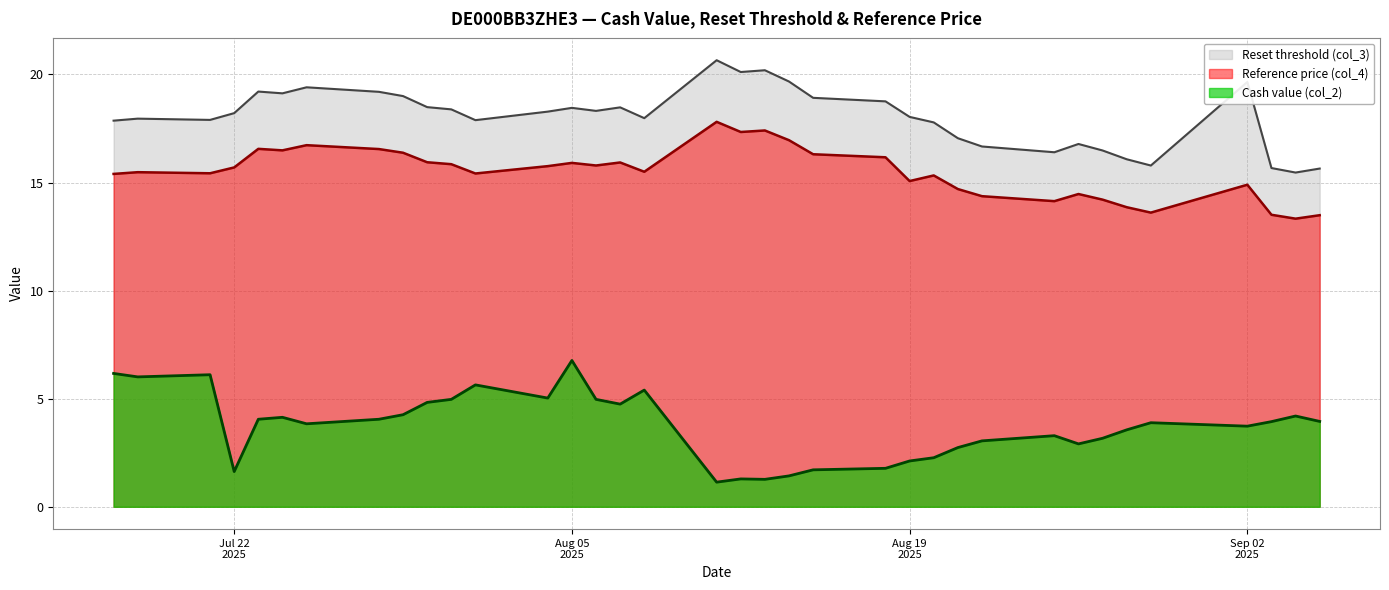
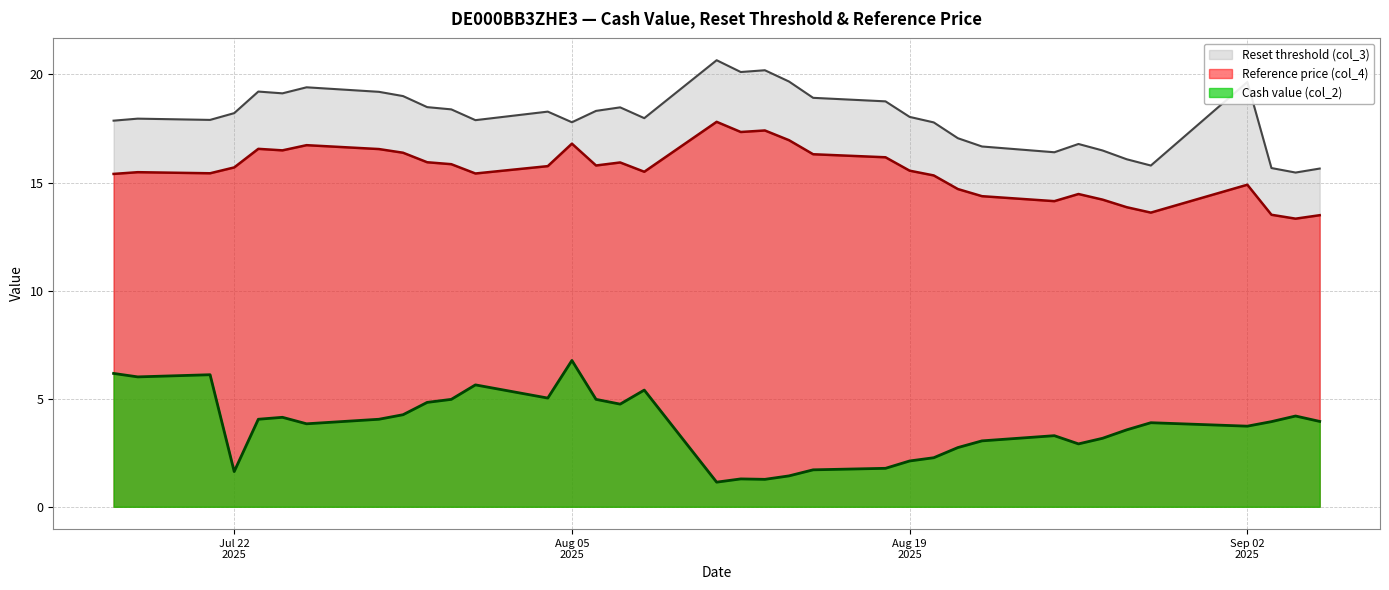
  {
    "Reset threshold (col_3)": {
      "Jul 22 2025": 18.2,
-     "Aug 05 2025": 18.5,
+     "Aug 05 2025": 17.8,
      "Aug 19 2025": 18.0
    },
    "Reference price (col_4)": {
      "Jul 22 2025": 15.7,
-     "Aug 05 2025": 15.9,
-     "Aug 19 2025": 15.1,
+     "Aug 05 2025": 16.8,
+     "Aug 19 2025": 15.6,
      "Sep 02 2025": 14.9
    },
    "Cash value (col_2)": {
      "Jul 22 2025": 1.6,
      "Aug 05 2025": 6.8,
      "Aug 19 2025": 2.1,
      "Sep 02 2025": 3.7
    }
  }
